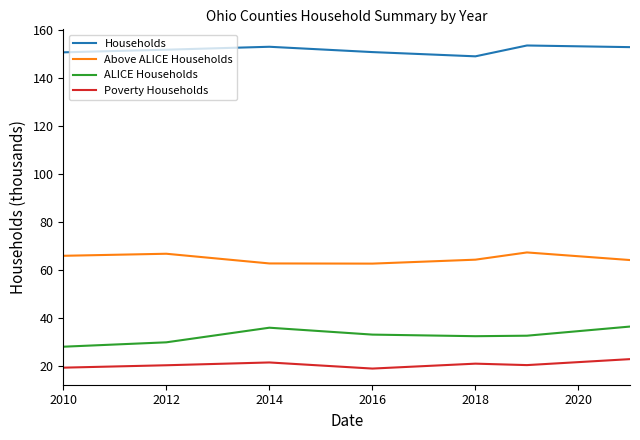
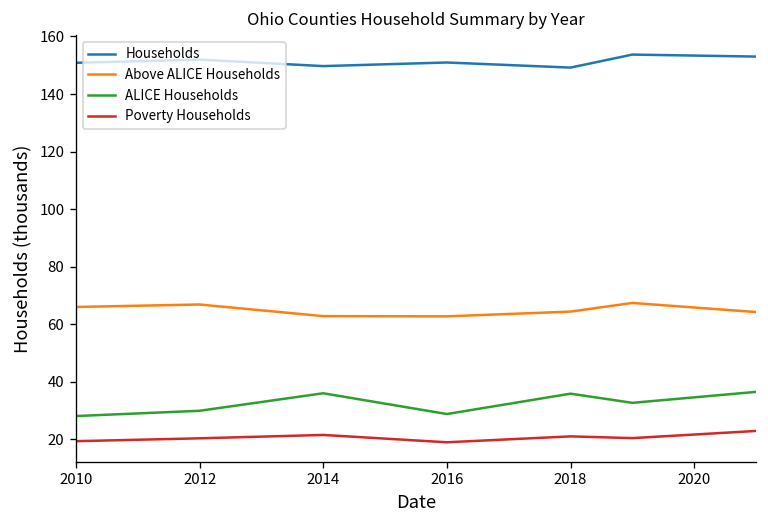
  {
    "Households": {
      "2010": 151,
-     "2014": 153,
+     "2014": 150,
      "2016": 151,
      "2018": 149
    },
    "Above ALICE Households": {
      "2010": 66,
      "2012": 67,
      "2014": 63,
      "2016": 63,
      "2018": 64
    },
    "ALICE Households": {
      "2010": 28,
      "2012": 30,
      "2014": 36,
-     "2016": 33,
-     "2018": 33
+     "2016": 29,
+     "2018": 36
    },
    "Poverty Households": {
      "2010": 19,
      "2012": 20,
      "2014": 22,
      "2016": 19,
      "2018": 21
    }
  }
